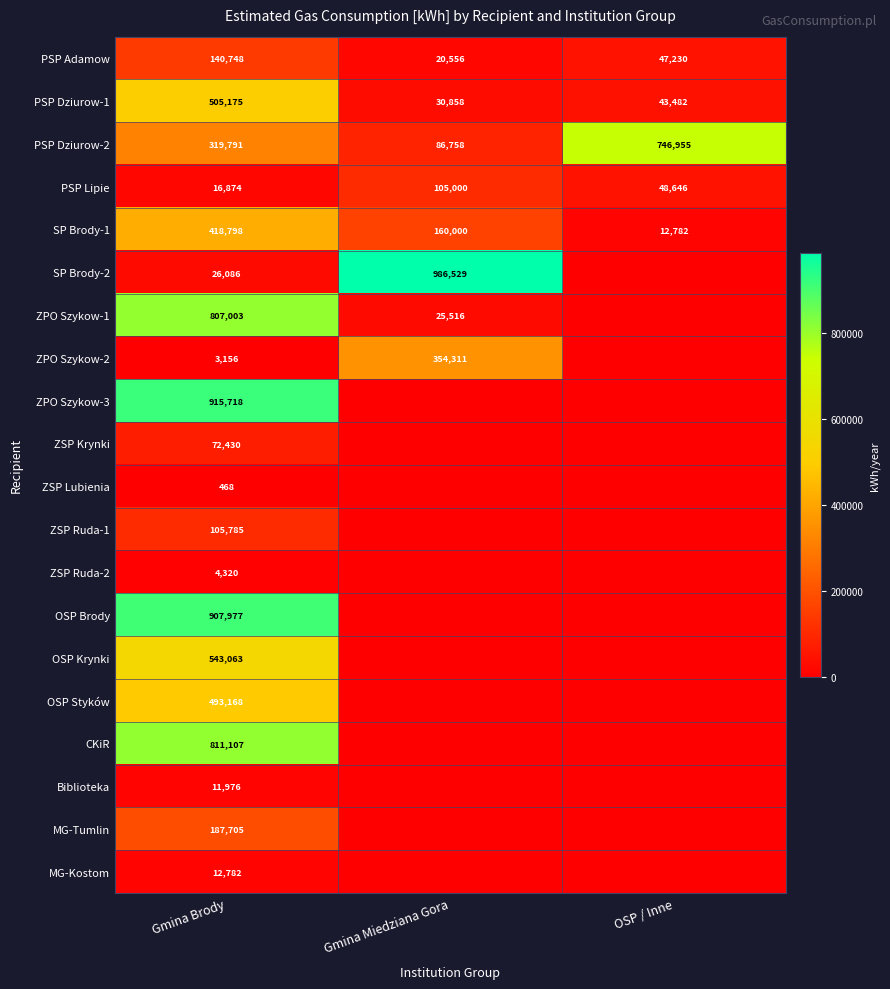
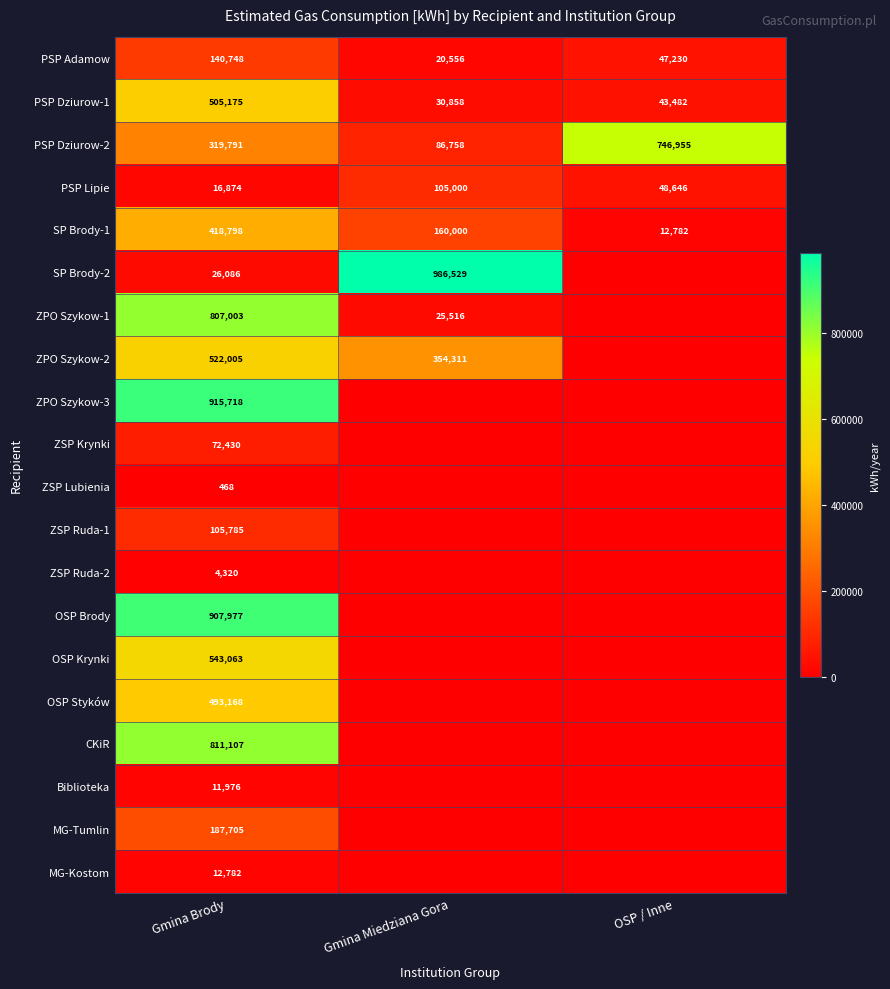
  {
    "PSP Adamow": {
      "Gmina Brody": "140,748",
      "Gmina Miedziana Gora": "20,556",
      "OSP / Inne": "47,230"
    },
    "PSP Dziurow-1": {
      "Gmina Brody": "505,175",
      "Gmina Miedziana Gora": "30,858",
      "OSP / Inne": "43,482"
    },
    "PSP Dziurow-2": {
      "Gmina Brody": "319,791",
      "Gmina Miedziana Gora": "86,758",
      "OSP / Inne": "746,955"
    },
    "PSP Lipie": {
      "Gmina Brody": "16,874",
      "Gmina Miedziana Gora": "105,000",
      "OSP / Inne": "48,646"
    },
    "SP Brody-1": {
      "Gmina Brody": "418,798",
      "Gmina Miedziana Gora": "160,000",
      "OSP / Inne": "12,782"
    },
    "SP Brody-2": {
      "Gmina Brody": "26,086",
      "Gmina Miedziana Gora": "986,529"
    },
    "ZPO Szykow-1": {
      "Gmina Brody": "807,003",
      "Gmina Miedziana Gora": "25,516"
    },
    "ZPO Szykow-2": {
-     "Gmina Brody": "3,156",
+     "Gmina Brody": "522,005",
      "Gmina Miedziana Gora": "354,311"
    },
    "ZPO Szykow-3": {
      "Gmina Brody": "915,718"
    },
    "ZSP Krynki": {
      "Gmina Brody": "72,430"
    },
    "ZSP Lubienia": {
      "Gmina Brody": "468"
    },
    "ZSP Ruda-1": {
      "Gmina Brody": "105,785"
    },
    "ZSP Ruda-2": {
      "Gmina Brody": "4,320"
    },
    "OSP Brody": {
      "Gmina Brody": "907,977"
    },
    "OSP Krynki": {
      "Gmina Brody": "543,063"
    },
    "OSP Styków": {
      "Gmina Brody": "493,168"
    },
    "CKiR": {
      "Gmina Brody": "811,107"
    },
    "Biblioteka": {
      "Gmina Brody": "11,976"
    },
    "MG-Tumlin": {
      "Gmina Brody": "187,705"
    },
    "MG-Kostom": {
      "Gmina Brody": "12,782"
    }
  }
